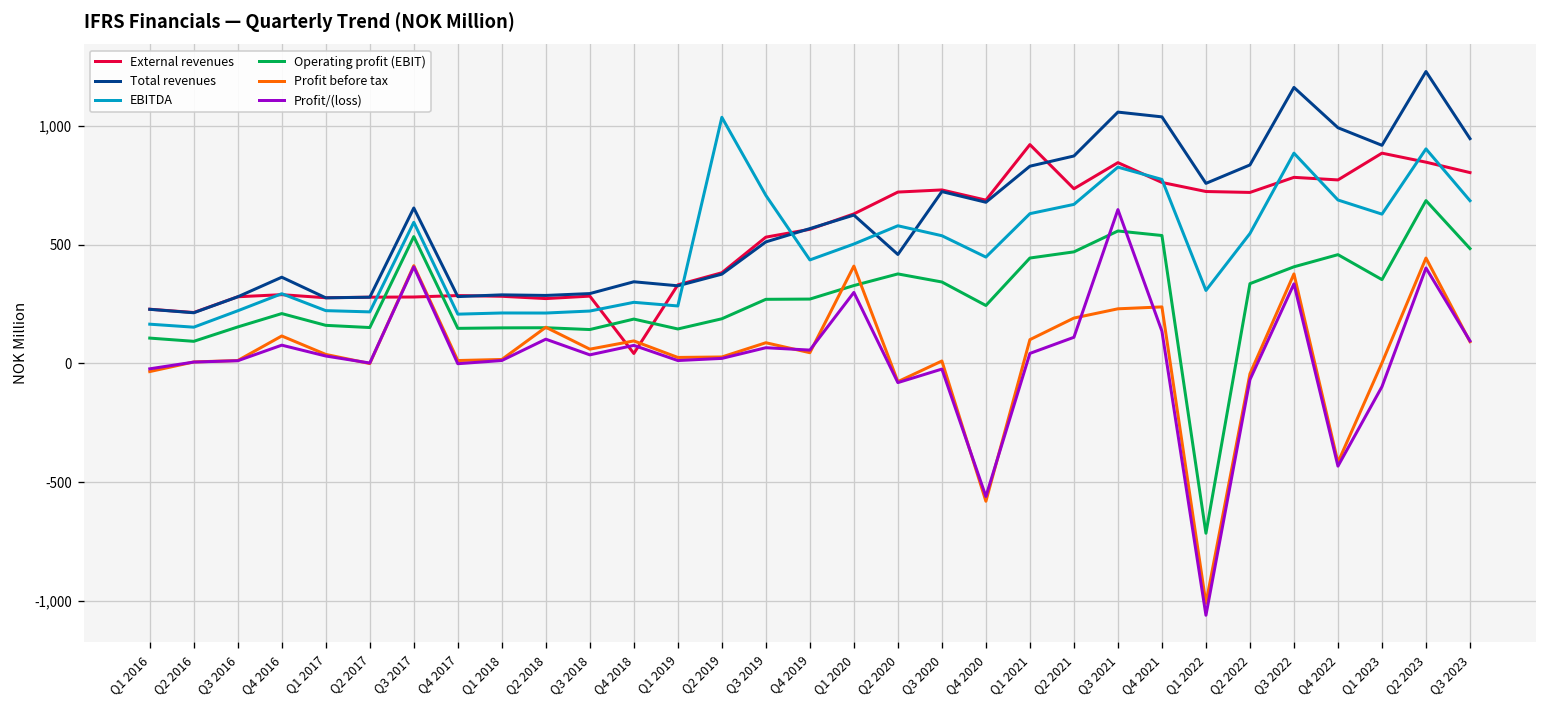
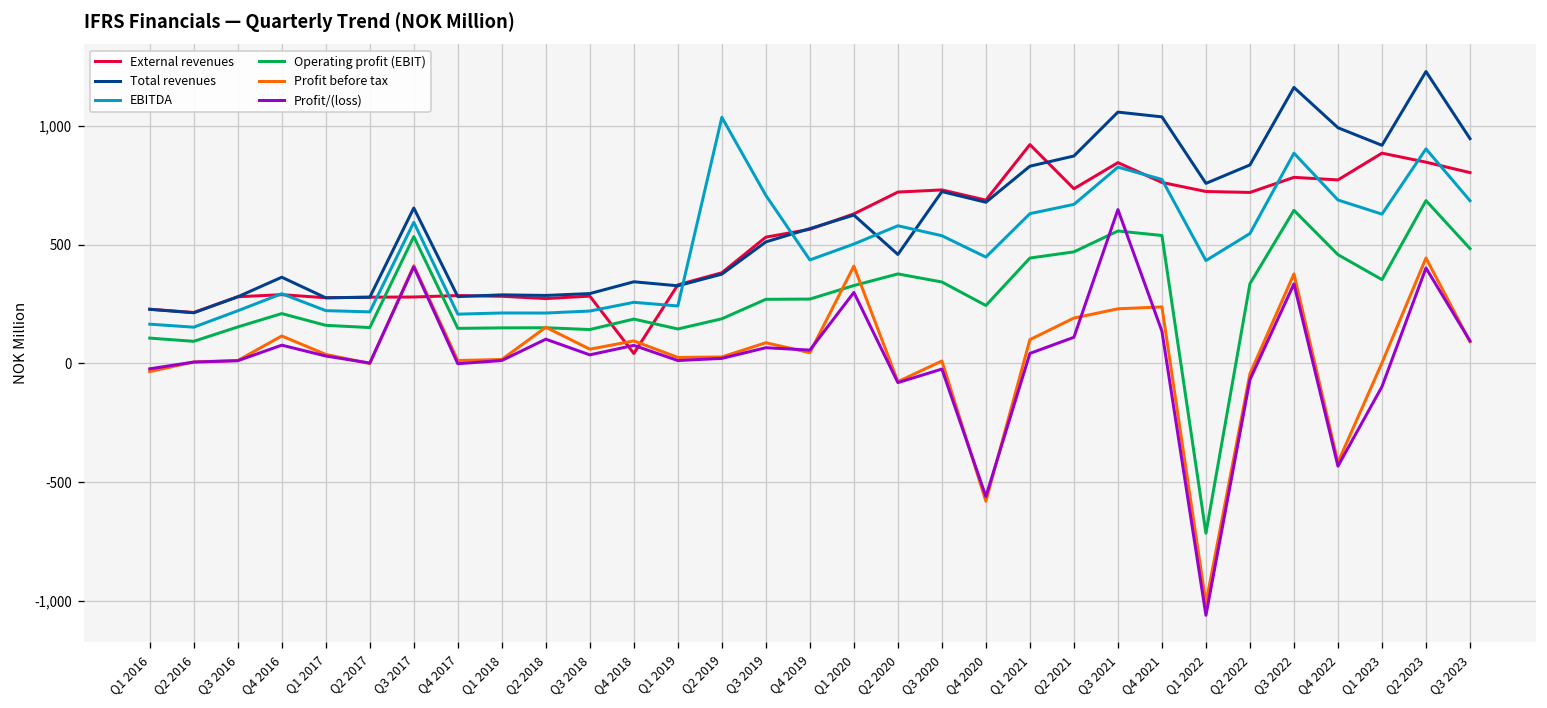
  {
    "External revenues": {
      "Q3 2017": "280",
      "Q2 2018": "270",
      "Q4 2018": "40",
      "Q3 2019": "530",
      "Q2 2020": "720",
      "Q1 2021": "920",
      "Q2 2021": "740",
      "Q3 2021": "850",
      "Q4 2021": "760",
      "Q1 2022": "720",
      "Q2 2022": "720",
      "Q3 2022": "780",
      "Q4 2022": "770",
      "Q1 2023": "890",
      "Q2 2023": "850",
      "Q3 2023": "800"
    },
    "Total revenues": {
      "Q4 2016": "360",
      "Q3 2017": "650",
      "Q2 2018": "290",
      "Q4 2018": "340",
      "Q3 2019": "510",
      "Q2 2020": "460",
      "Q1 2021": "830",
      "Q2 2021": "870",
      "Q3 2021": "1,060",
      "Q4 2021": "1,040",
      "Q1 2022": "760",
      "Q2 2022": "840",
      "Q3 2022": "1,160",
      "Q4 2022": "990",
      "Q1 2023": "920",
      "Q2 2023": "1,230",
      "Q3 2023": "950"
    },
    "EBITDA": {
      "Q1 2016": "170",
      "Q2 2016": "150",
      "Q3 2016": "220",
      "Q1 2017": "220",
      "Q2 2017": "220",
      "Q3 2017": "590",
      "Q4 2017": "210",
      "Q1 2018": "210",
      "Q2 2018": "210",
      "Q3 2018": "220",
      "Q4 2018": "260",
      "Q1 2019": "240",
      "Q2 2019": "1,040",
      "Q3 2019": "710",
      "Q4 2019": "440",
      "Q1 2020": "500",
      "Q2 2020": "580",
      "Q3 2020": "540",
      "Q4 2020": "450",
      "Q1 2021": "630",
      "Q2 2021": "670",
      "Q3 2021": "830",
      "Q4 2021": "780",
-     "Q1 2022": "310",
+     "Q1 2022": "430",
      "Q2 2022": "550",
      "Q3 2022": "890",
      "Q4 2022": "690",
      "Q1 2023": "630",
      "Q2 2023": "900",
      "Q3 2023": "690"
    },
    "Operating profit (EBIT)": {
      "Q1 2016": "110",
      "Q2 2016": "90",
      "Q3 2016": "150",
      "Q4 2016": "210",
      "Q1 2017": "160",
      "Q2 2017": "150",
      "Q3 2017": "530",
      "Q4 2017": "150",
      "Q1 2018": "150",
      "Q3 2018": "140",
      "Q4 2018": "190",
      "Q1 2019": "150",
      "Q2 2019": "190",
      "Q3 2019": "270",
      "Q4 2019": "270",
      "Q1 2020": "330",
      "Q2 2020": "380",
      "Q3 2020": "340",
      "Q4 2020": "240",
      "Q1 2021": "440",
      "Q2 2021": "470",
      "Q3 2021": "560",
      "Q4 2021": "540",
      "Q1 2022": "-720",
      "Q2 2022": "340",
-     "Q3 2022": "410",
+     "Q3 2022": "650",
      "Q4 2022": "460",
      "Q1 2023": "350",
      "Q2 2023": "690",
      "Q3 2023": "480"
    },
    "Profit before tax": {
      "Q4 2016": "120",
      "Q4 2017": "10",
      "Q3 2018": "60",
      "Q4 2018": "90",
      "Q3 2019": "90",
      "Q1 2020": "410",
      "Q3 2020": "10",
      "Q4 2020": "-580",
      "Q1 2021": "100",
      "Q2 2021": "190",
      "Q3 2021": "230",
      "Q4 2021": "240",
      "Q1 2022": "-1,010",
      "Q2 2022": "-40",
      "Q3 2022": "380",
      "Q4 2022": "-420",
      "Q1 2023": "0",
      "Q2 2023": "440"
    },
    "Profit/(loss)": {
      "Q4 2016": "80",
      "Q4 2017": "0",
      "Q2 2018": "100",
      "Q3 2018": "40",
      "Q4 2018": "80",
      "Q3 2019": "70",
      "Q1 2020": "300",
      "Q3 2020": "-20",
      "Q4 2020": "-560",
      "Q1 2021": "40",
      "Q2 2021": "110",
      "Q3 2021": "650",
      "Q4 2021": "140",
      "Q1 2022": "-1,060",
      "Q2 2022": "-70",
      "Q3 2022": "340",
      "Q4 2022": "-430",
      "Q1 2023": "-100",
      "Q2 2023": "400"
    }
  }
